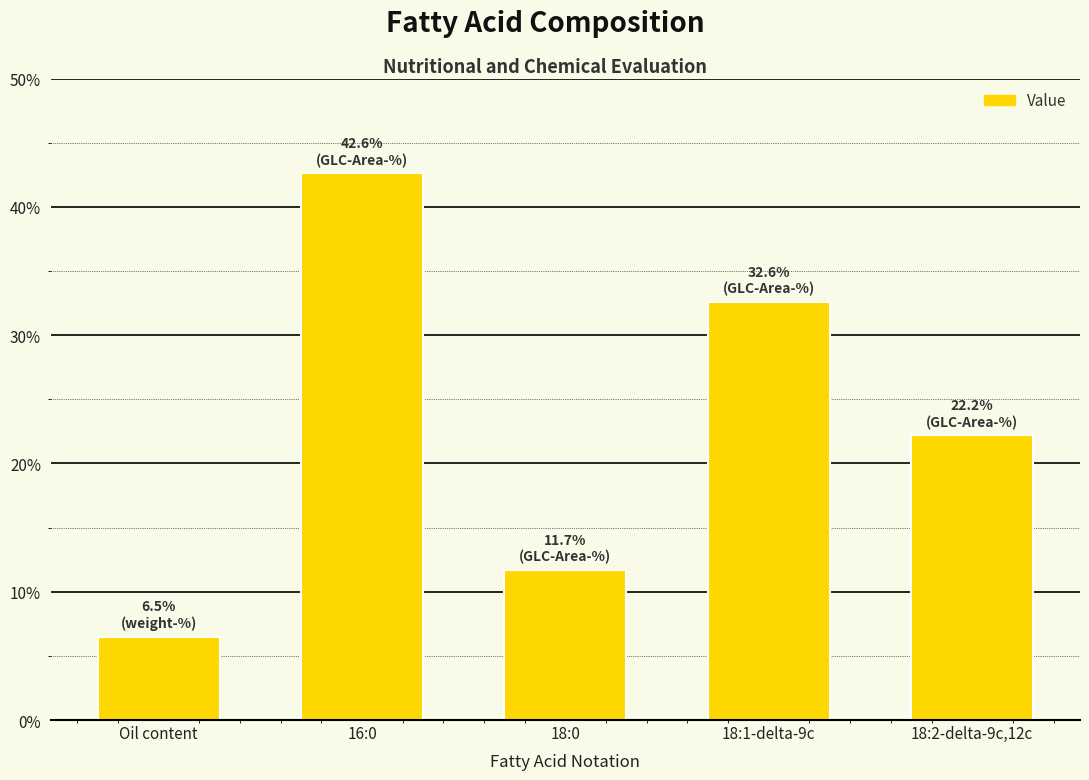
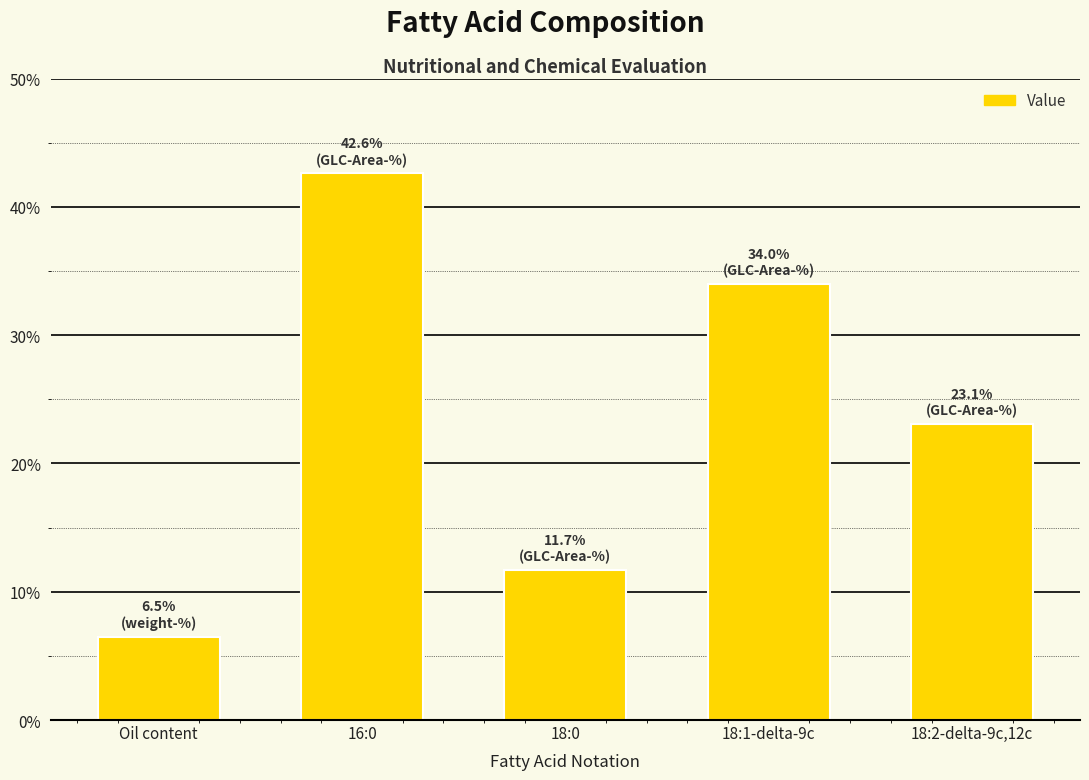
  {
    "Oil content": "6.5%",
    "16:0": "42.6%",
    "18:0": "11.7%",
-   "18:1-delta-9c": "32.6%",
-   "18:2-delta-9c,12c": "22.2%"
+   "18:1-delta-9c": "34.0%",
+   "18:2-delta-9c,12c": "23.1%"
  }
